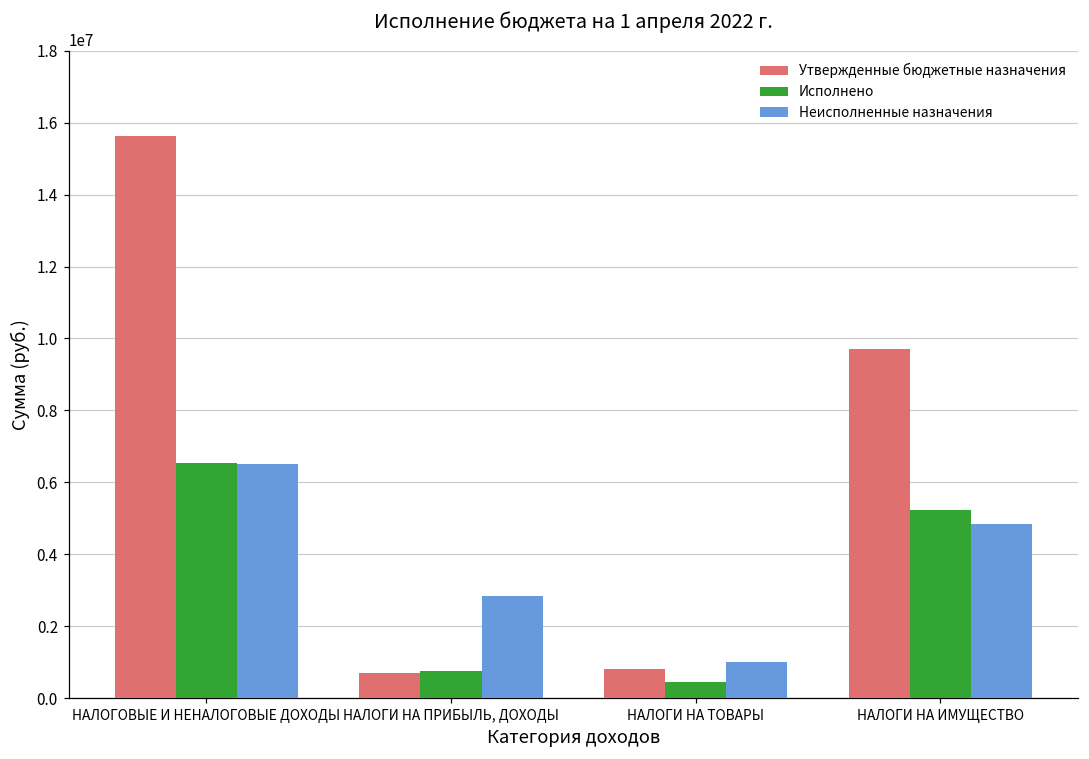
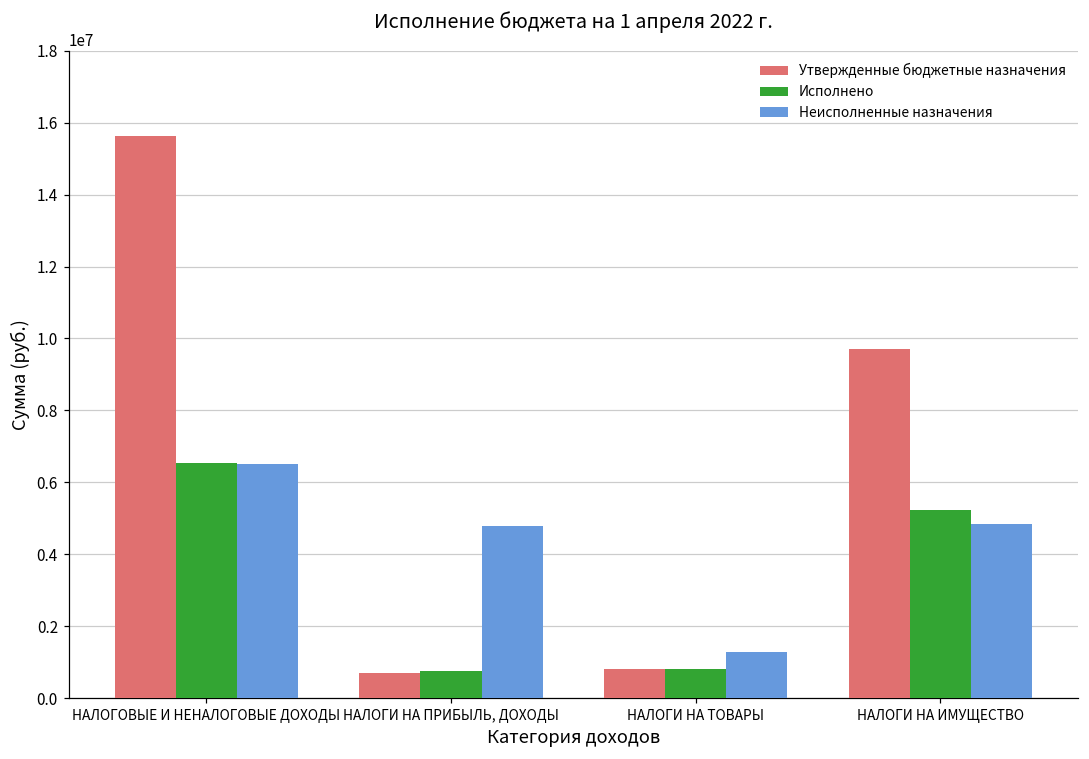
  {
    "Утвержденные бюджетные назначения": {
      "НАЛОГОВЫЕ И НЕНАЛОГОВЫЕ ДОХОДЫ": 15600000,
      "НАЛОГИ НА ПРИБЫЛЬ, ДОХОДЫ": 700000,
      "НАЛОГИ НА ТОВАРЫ": 800000,
      "НАЛОГИ НА ИМУЩЕСТВО": 9700000
    },
    "Исполнено": {
      "НАЛОГОВЫЕ И НЕНАЛОГОВЫЕ ДОХОДЫ": 6500000,
      "НАЛОГИ НА ПРИБЫЛЬ, ДОХОДЫ": 800000,
-     "НАЛОГИ НА ТОВАРЫ": 500000,
+     "НАЛОГИ НА ТОВАРЫ": 800000,
      "НАЛОГИ НА ИМУЩЕСТВО": 5200000
    },
    "Неисполненные назначения": {
      "НАЛОГОВЫЕ И НЕНАЛОГОВЫЕ ДОХОДЫ": 6500000,
-     "НАЛОГИ НА ПРИБЫЛЬ, ДОХОДЫ": 2800000,
-     "НАЛОГИ НА ТОВАРЫ": 1000000,
+     "НАЛОГИ НА ПРИБЫЛЬ, ДОХОДЫ": 4800000,
+     "НАЛОГИ НА ТОВАРЫ": 1300000,
      "НАЛОГИ НА ИМУЩЕСТВО": 4900000
    }
  }
